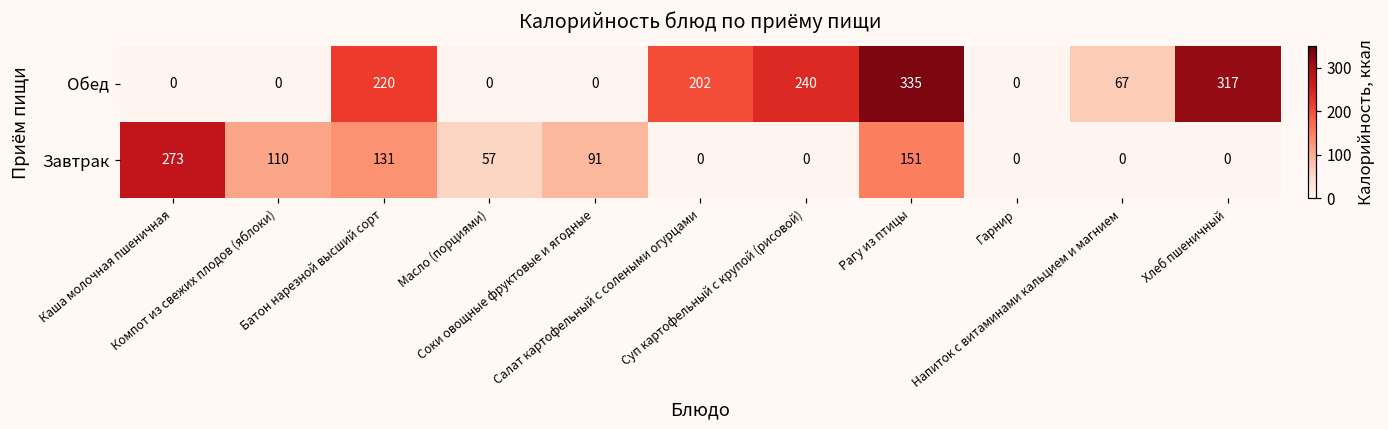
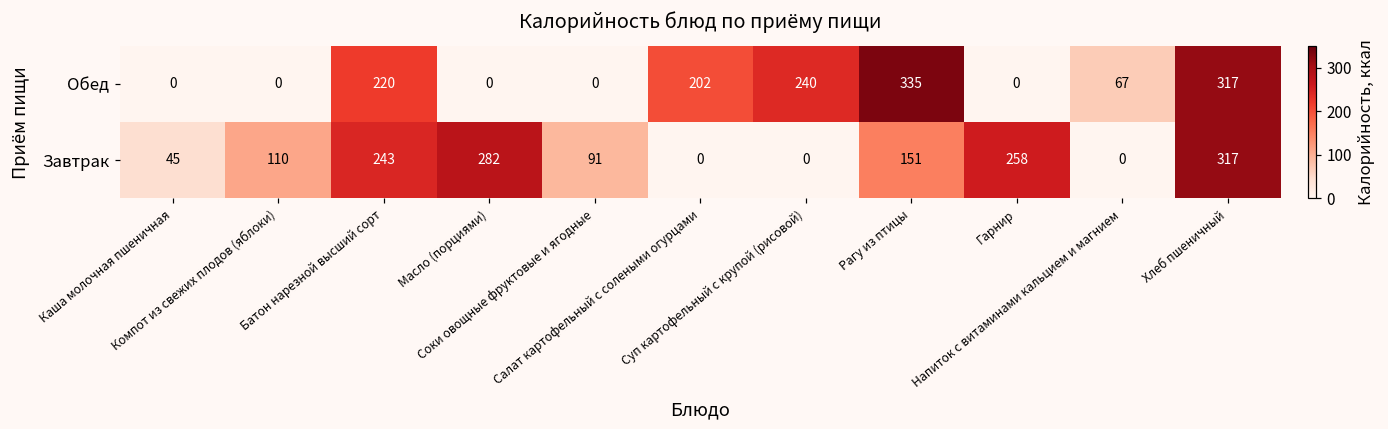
  {
    "Обед": {
      "Каша молочная пшеничная": 0,
      "Компот из свежих плодов (яблоки)": 0,
      "Батон нарезной высший сорт": 220,
      "Масло (порциями)": 0,
      "Соки овощные фруктовые и ягодные": 0,
      "Салат картофельный с солеными огурцами": 202,
      "Суп картофельный с крупой (рисовой)": 240,
      "Рагу из птицы": 335,
      "Гарнир": 0,
      "Напиток с витаминами кальцием и магнием": 67,
      "Хлеб пшеничный": 317
    },
    "Завтрак": {
-     "Каша молочная пшеничная": 273,
+     "Каша молочная пшеничная": 45,
      "Компот из свежих плодов (яблоки)": 110,
-     "Батон нарезной высший сорт": 131,
-     "Масло (порциями)": 57,
+     "Батон нарезной высший сорт": 243,
+     "Масло (порциями)": 282,
      "Соки овощные фруктовые и ягодные": 91,
      "Салат картофельный с солеными огурцами": 0,
      "Суп картофельный с крупой (рисовой)": 0,
      "Рагу из птицы": 151,
-     "Гарнир": 0,
+     "Гарнир": 258,
      "Напиток с витаминами кальцием и магнием": 0,
-     "Хлеб пшеничный": 0
+     "Хлеб пшеничный": 317
    }
  }
